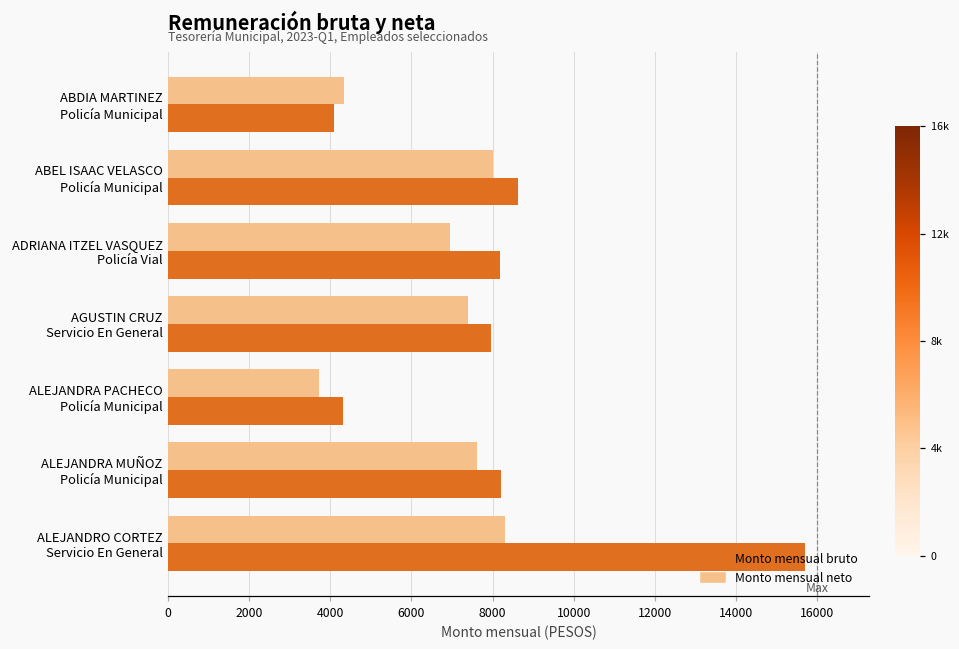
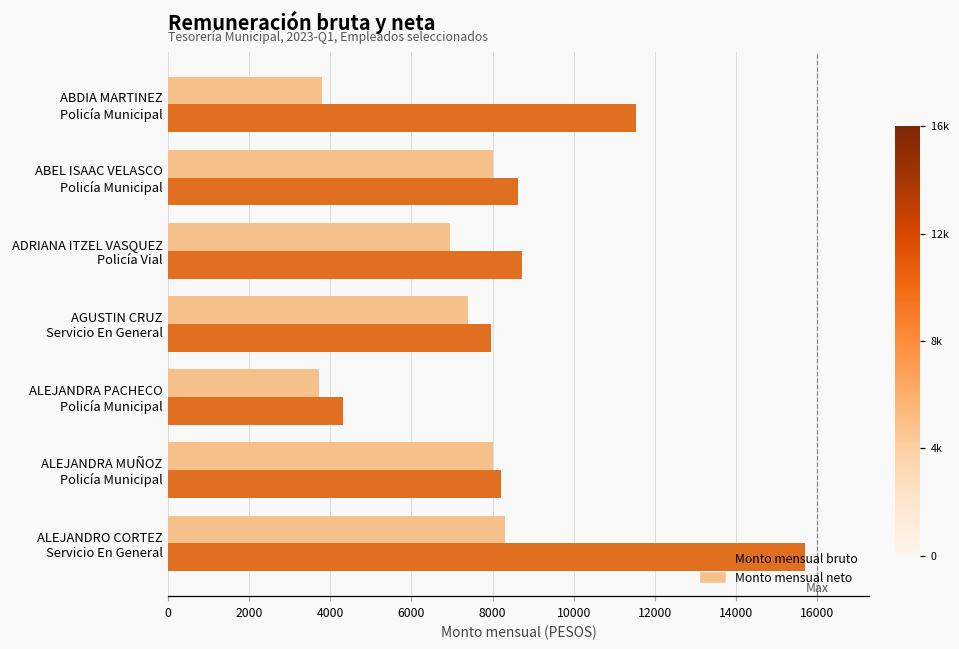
  {
    "Monto mensual bruto": {
-     "ABDIA MARTINEZ Policía Municipal": 4100,
+     "ABDIA MARTINEZ Policía Municipal": 11500,
      "ABEL ISAAC VELASCO Policía Municipal": 8600,
-     "ADRIANA ITZEL VASQUEZ Policía Vial": 8200,
+     "ADRIANA ITZEL VASQUEZ Policía Vial": 8700,
      "AGUSTIN CRUZ Servicio En General": 8000,
      "ALEJANDRA PACHECO Policía Municipal": 4300,
      "ALEJANDRA MUÑOZ Policía Municipal": 8200,
      "ALEJANDRO CORTEZ Servicio En General": 15700
    },
    "Monto mensual neto": {
-     "ABDIA MARTINEZ Policía Municipal": 4300,
+     "ABDIA MARTINEZ Policía Municipal": 3800,
      "ABEL ISAAC VELASCO Policía Municipal": 8000,
      "ADRIANA ITZEL VASQUEZ Policía Vial": 7000,
      "AGUSTIN CRUZ Servicio En General": 7400,
      "ALEJANDRA PACHECO Policía Municipal": 3700,
-     "ALEJANDRA MUÑOZ Policía Municipal": 7600,
+     "ALEJANDRA MUÑOZ Policía Municipal": 8000,
      "ALEJANDRO CORTEZ Servicio En General": 8300
    }
  }
